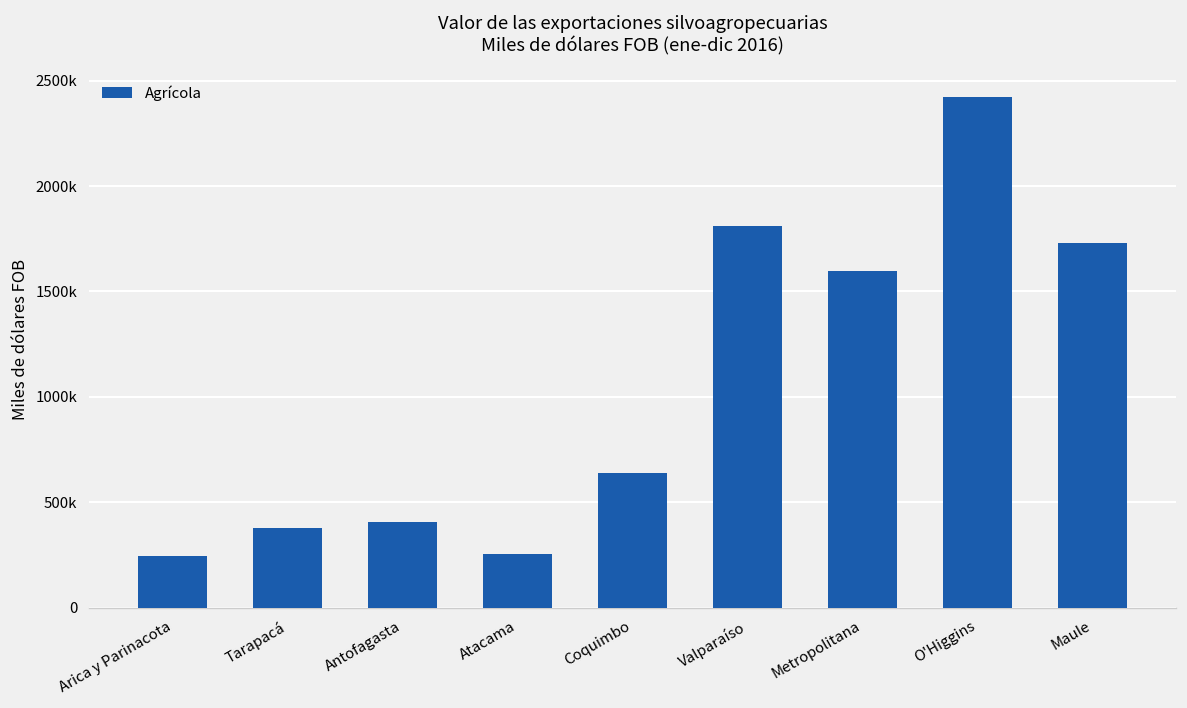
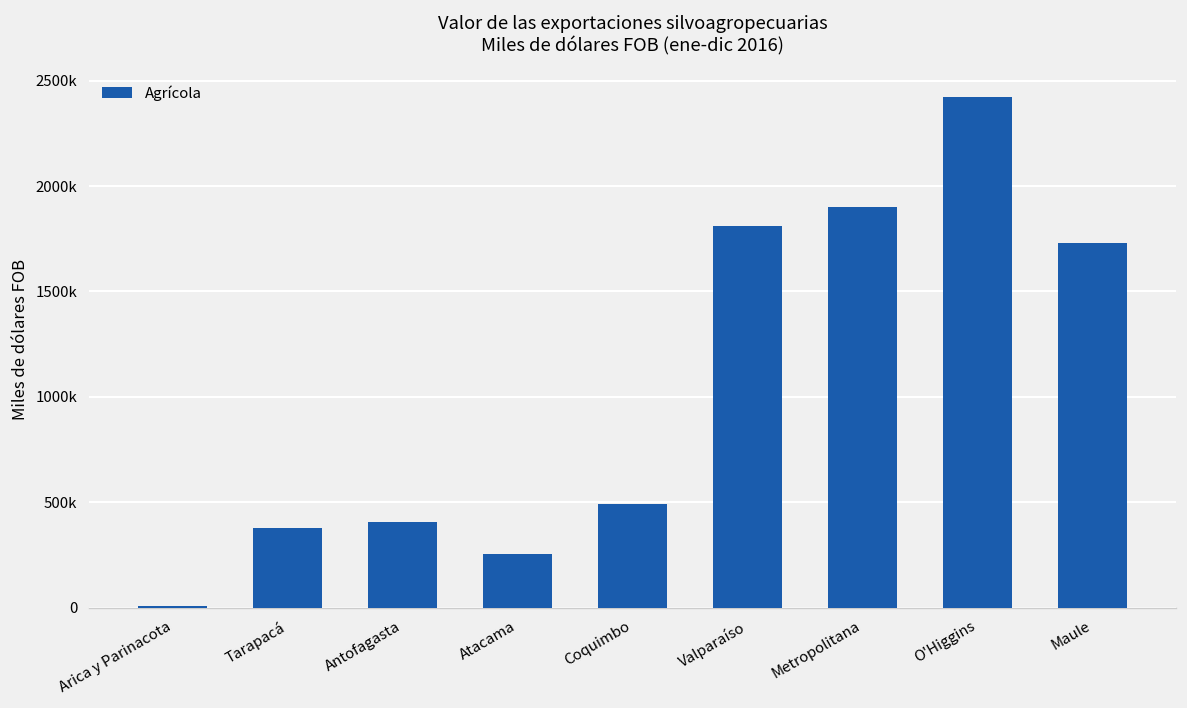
  {
-   "Arica y Parinacota": 250000,
+   "Arica y Parinacota": 10000,
    "Tarapacá": 380000,
    "Antofagasta": 410000,
    "Atacama": 250000,
-   "Coquimbo": 640000,
+   "Coquimbo": 490000,
    "Valparaíso": 1810000,
-   "Metropolitana": 1590000,
+   "Metropolitana": 1900000,
    "O'Higgins": 2420000,
    "Maule": 1730000
  }
